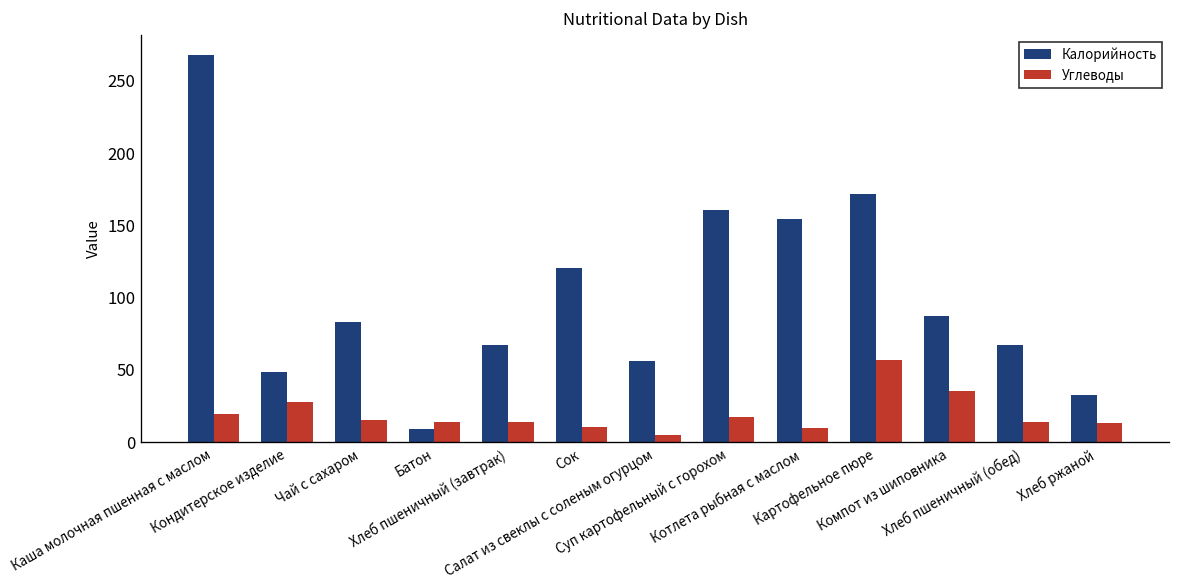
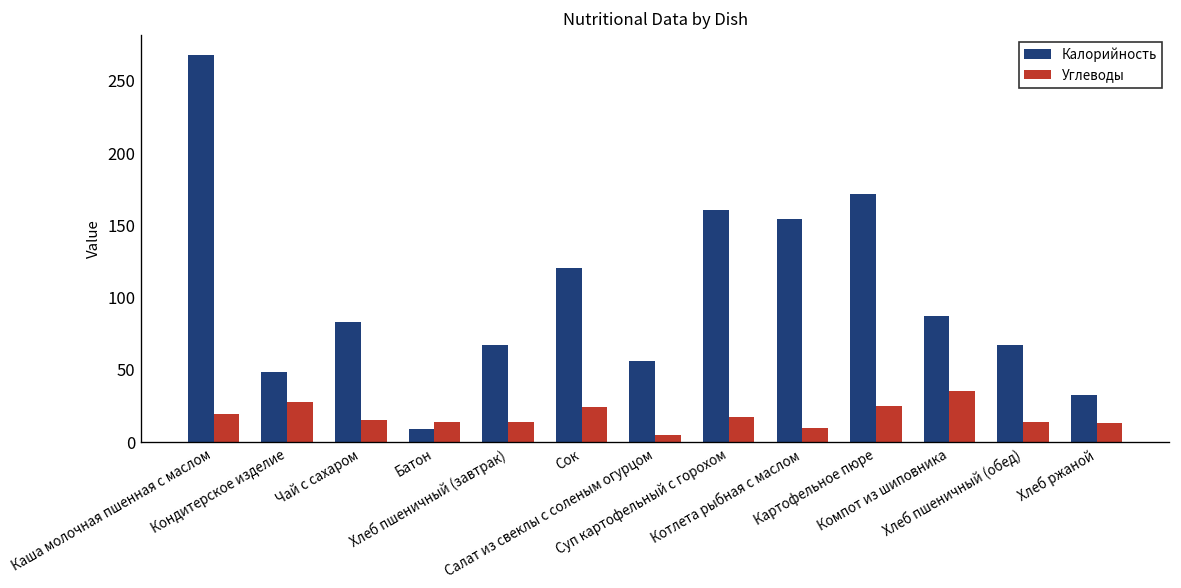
  {
    "Калорийность": {
      "Каша молочная пшенная с маслом": 268,
      "Кондитерское изделие": 49,
      "Чай с сахаром": 83,
      "Батон": 9,
      "Хлеб пшеничный (завтрак)": 67,
      "Сок": 121,
      "Салат из свеклы с соленым огурцом": 56,
      "Суп картофельный с горохом": 161,
      "Котлета рыбная с маслом": 154,
      "Картофельное пюре": 171,
      "Компот из шиповника": 87,
      "Хлеб пшеничный (обед)": 67,
      "Хлеб ржаной": 33
    },
    "Углеводы": {
      "Каша молочная пшенная с маслом": 20,
      "Кондитерское изделие": 28,
      "Чай с сахаром": 15,
      "Батон": 14,
      "Хлеб пшеничный (завтрак)": 14,
-     "Сок": 10,
+     "Сок": 24,
      "Салат из свеклы с соленым огурцом": 5,
      "Суп картофельный с горохом": 17,
      "Котлета рыбная с маслом": 10,
-     "Картофельное пюре": 57,
+     "Картофельное пюре": 25,
      "Компот из шиповника": 35,
      "Хлеб пшеничный (обед)": 14,
      "Хлеб ржаной": 13
    }
  }
